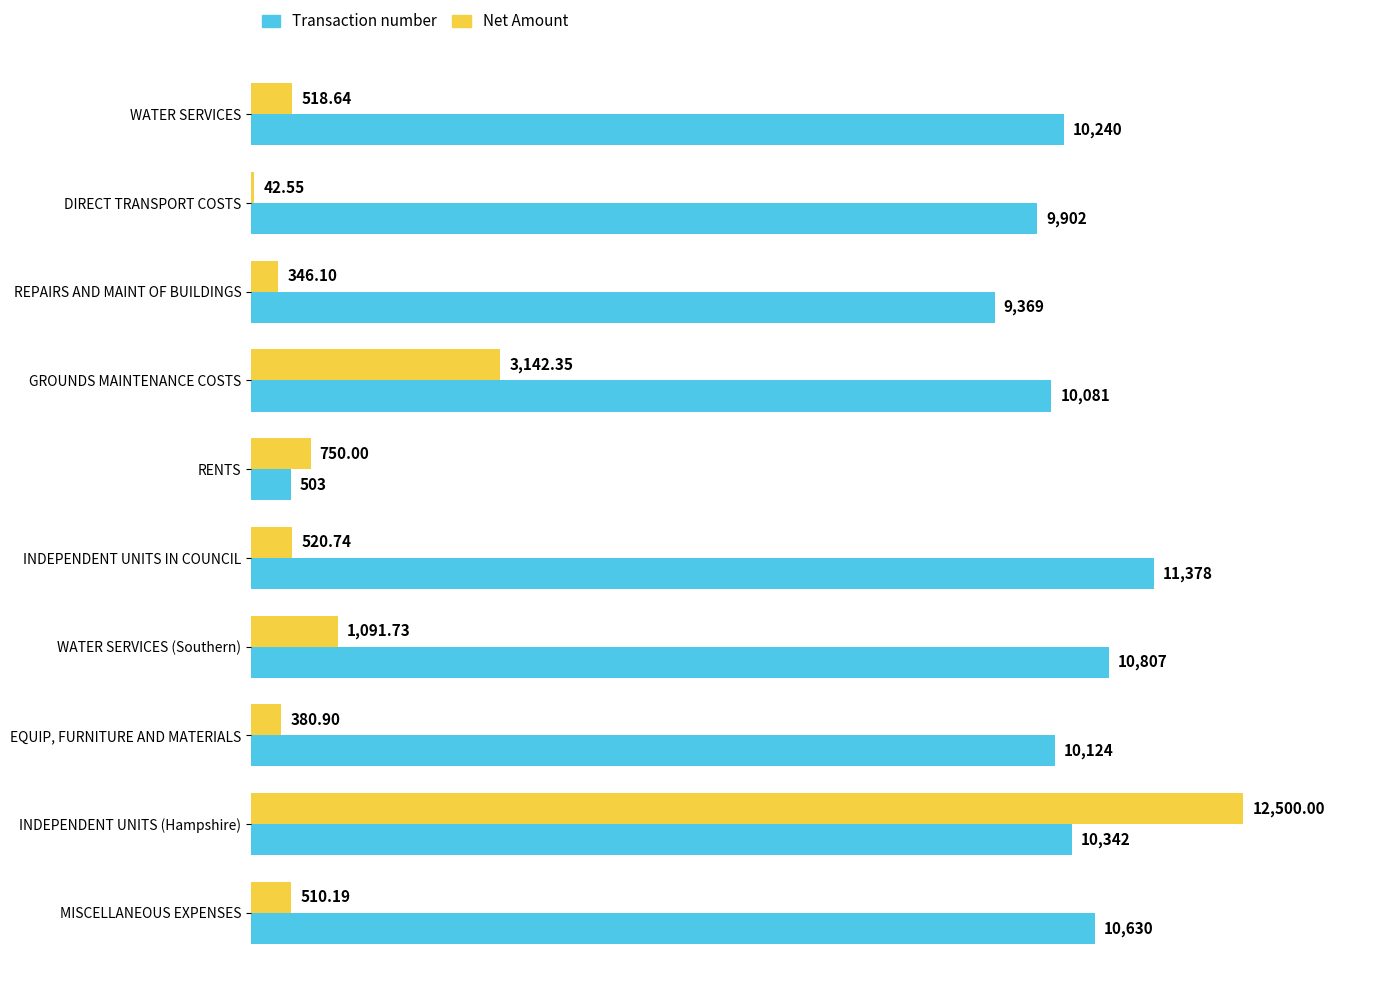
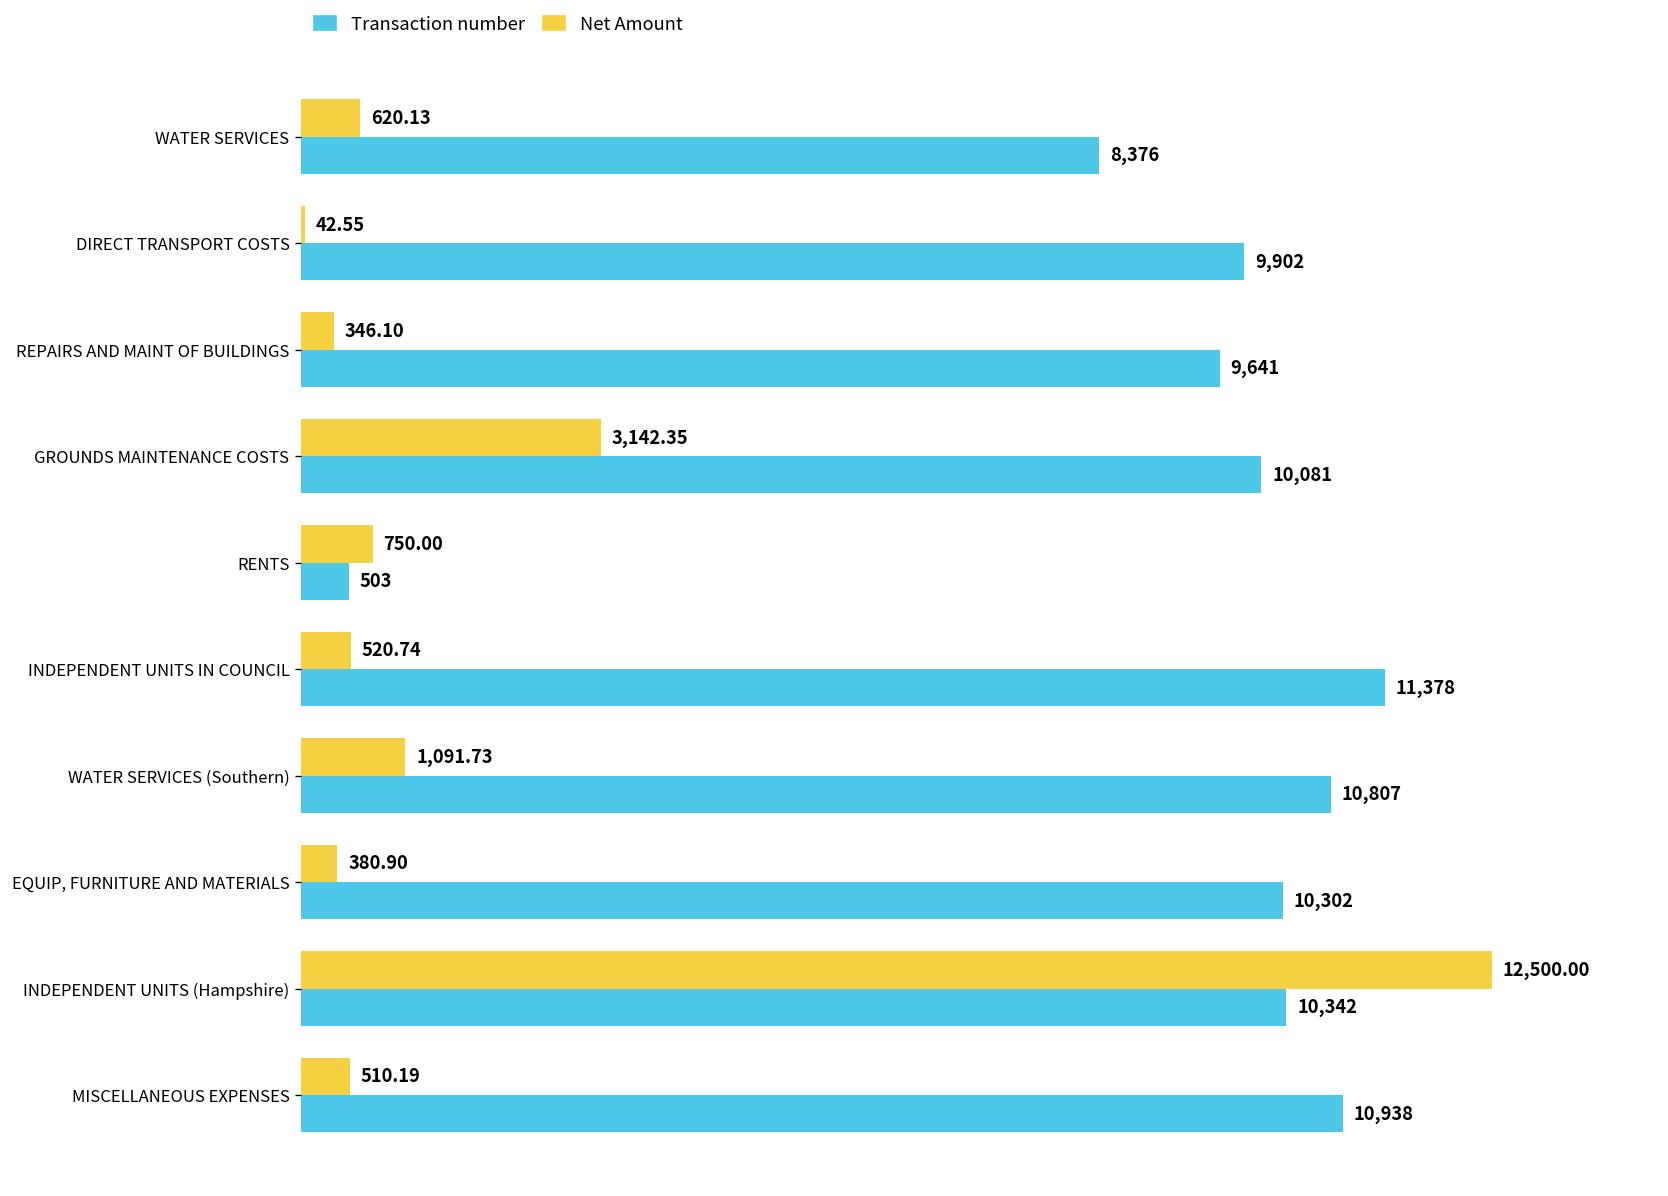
  {
    "Transaction number": {
-     "WATER SERVICES": "10,240",
+     "WATER SERVICES": "8,376",
      "DIRECT TRANSPORT COSTS": "9,902",
-     "REPAIRS AND MAINT OF BUILDINGS": "9,369",
+     "REPAIRS AND MAINT OF BUILDINGS": "9,641",
      "GROUNDS MAINTENANCE COSTS": "10,081",
      "RENTS": "503",
      "INDEPENDENT UNITS IN COUNCIL": "11,378",
      "WATER SERVICES (Southern)": "10,807",
-     "EQUIP, FURNITURE AND MATERIALS": "10,124",
+     "EQUIP, FURNITURE AND MATERIALS": "10,302",
      "INDEPENDENT UNITS (Hampshire)": "10,342",
-     "MISCELLANEOUS EXPENSES": "10,630"
+     "MISCELLANEOUS EXPENSES": "10,938"
    },
    "Net Amount": {
-     "WATER SERVICES": "518.64",
+     "WATER SERVICES": "620.13",
      "DIRECT TRANSPORT COSTS": "42.55",
      "REPAIRS AND MAINT OF BUILDINGS": "346.10",
      "GROUNDS MAINTENANCE COSTS": "3,142.35",
      "RENTS": "750.00",
      "INDEPENDENT UNITS IN COUNCIL": "520.74",
      "WATER SERVICES (Southern)": "1,091.73",
      "EQUIP, FURNITURE AND MATERIALS": "380.90",
      "INDEPENDENT UNITS (Hampshire)": "12,500.00",
      "MISCELLANEOUS EXPENSES": "510.19"
    }
  }
